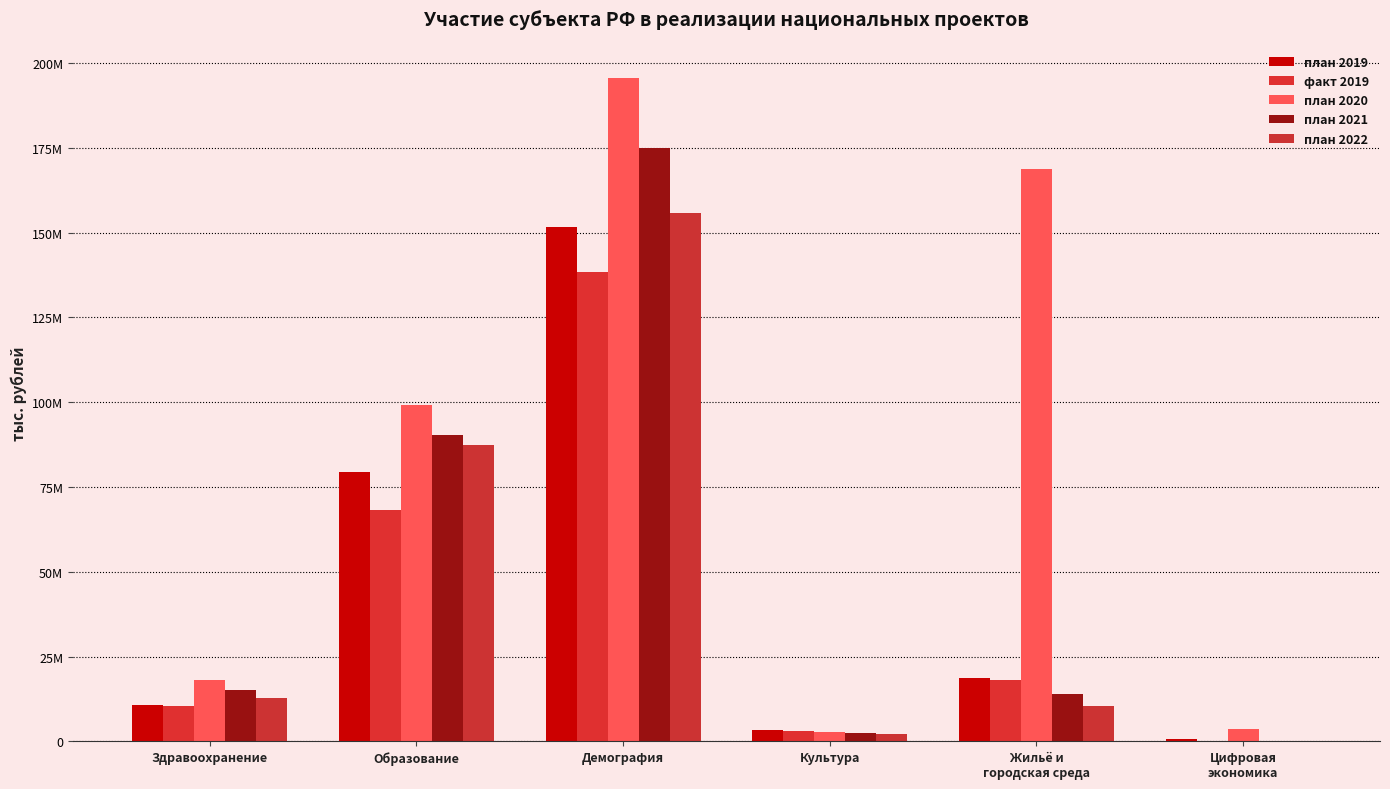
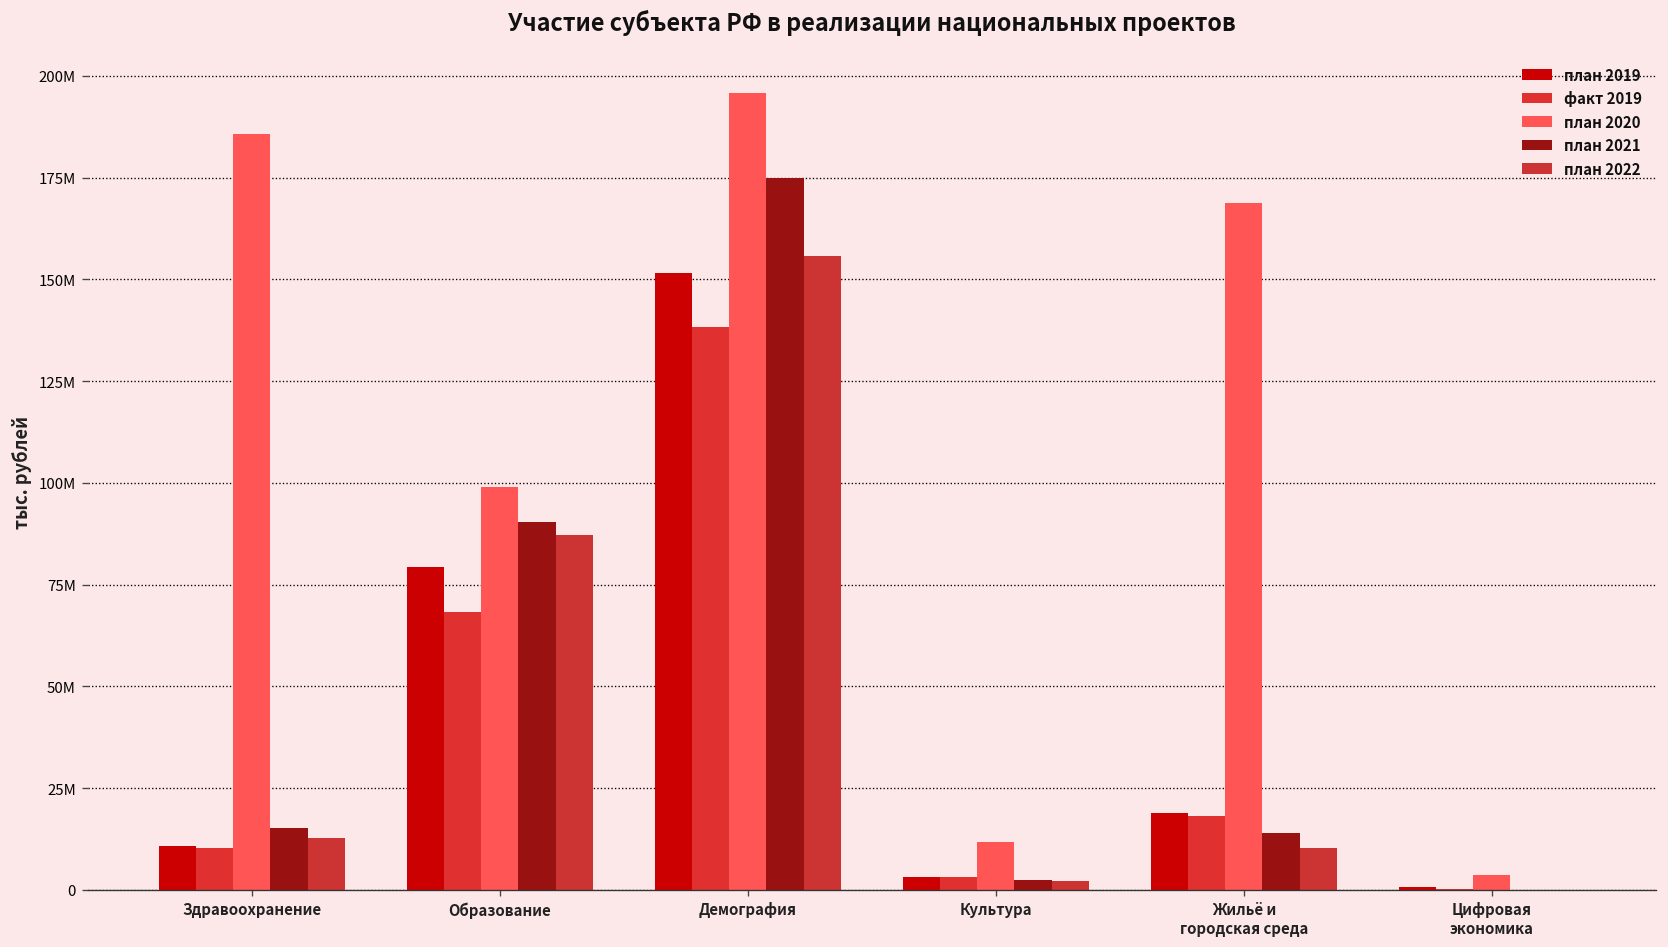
  {
    "план 2020": {
-     "Здравоохранение": 18000000,
+     "Здравоохранение": 186000000,
      "Образование": 99000000,
      "Демография": 196000000,
-     "Культура": 3000000,
+     "Культура": 12000000,
      "Жильё и городская среда": 169000000,
      "Цифровая экономика": 4000000
    }
  }
